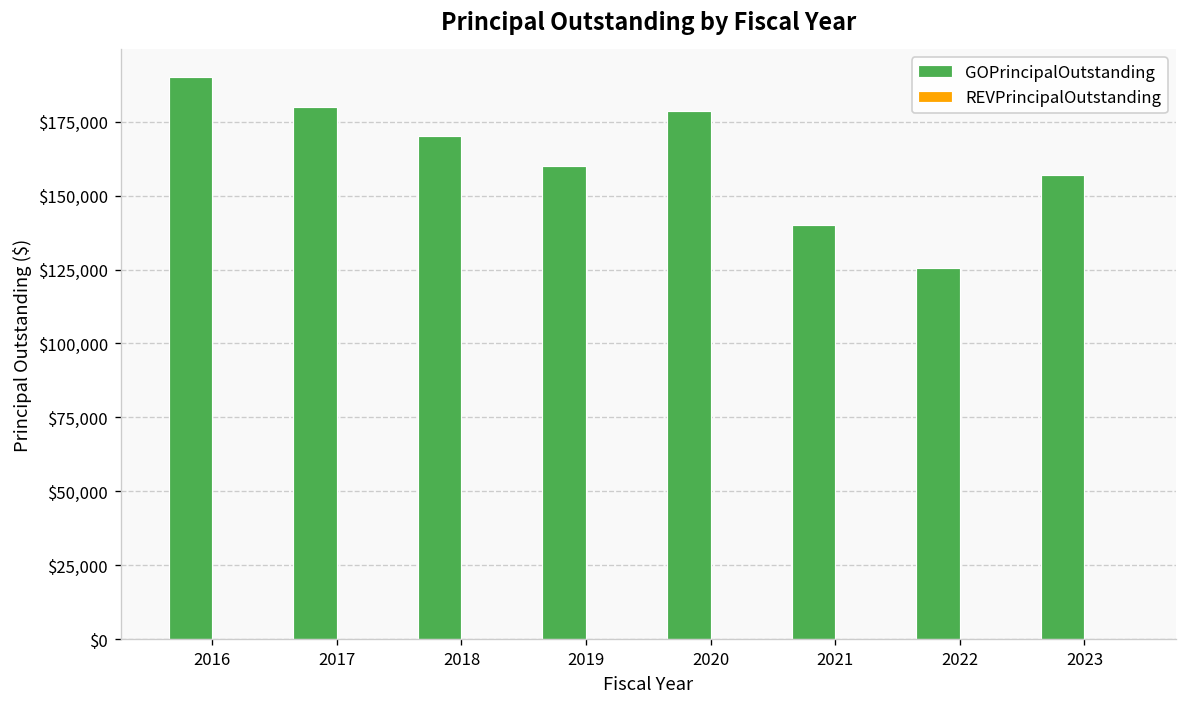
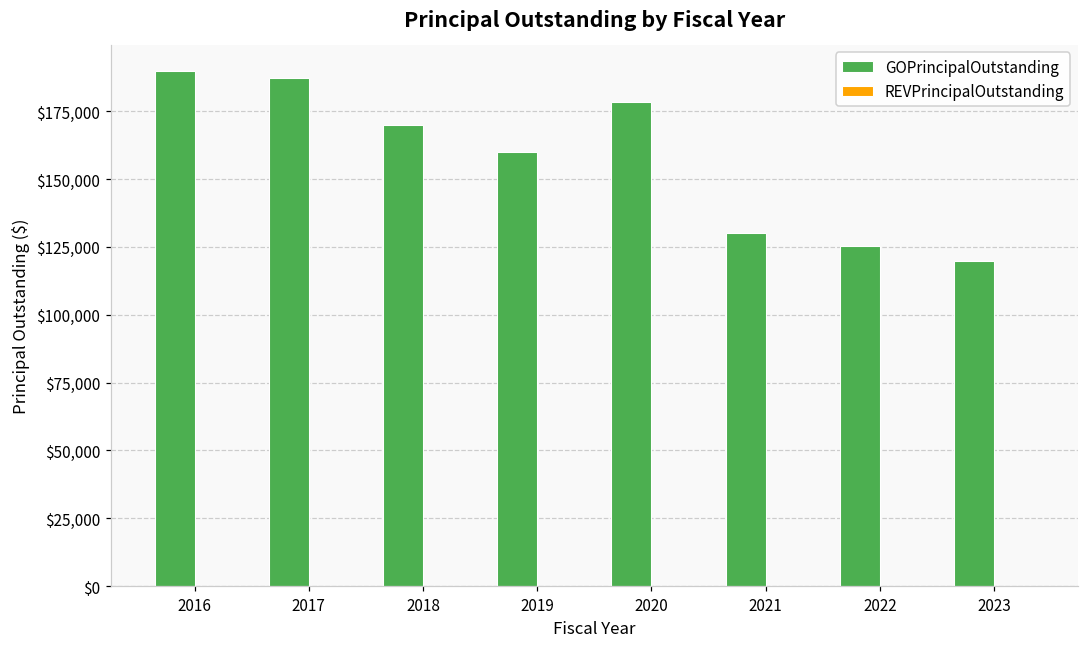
  {
    "GOPrincipalOutstanding": {
      "2016": "$190,000",
-     "2017": "$180,000",
+     "2017": "$187,000",
      "2018": "$170,000",
      "2019": "$160,000",
      "2020": "$179,000",
-     "2021": "$140,000",
+     "2021": "$130,000",
      "2022": "$125,000",
-     "2023": "$157,000"
+     "2023": "$120,000"
    },
    "REVPrincipalOutstanding": {
      "2016": "$0",
      "2017": "$0",
      "2018": "$0",
      "2019": "$0",
      "2020": "$0",
      "2021": "$0",
      "2022": "$0",
      "2023": "$0"
    }
  }
